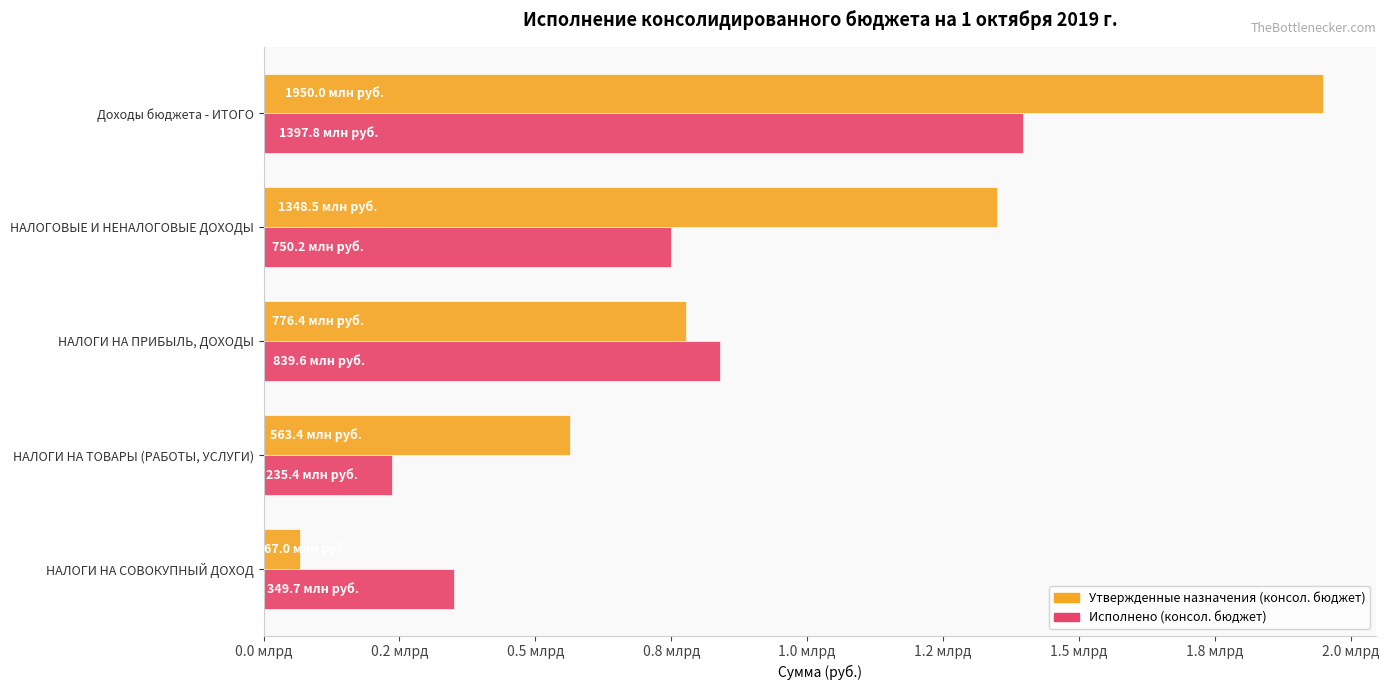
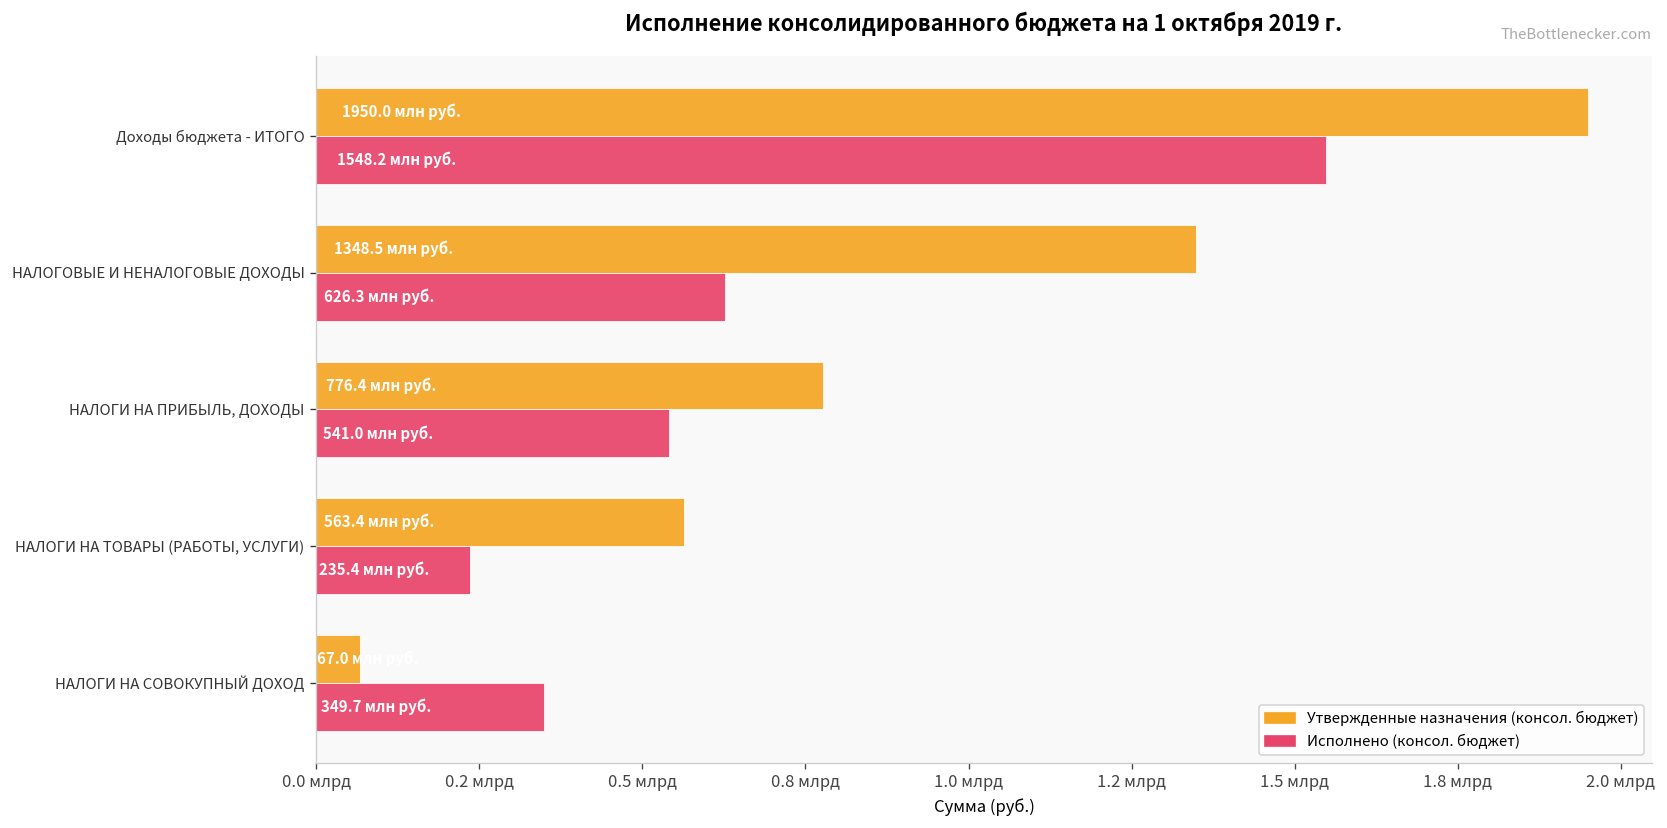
  {
    "Исполнено (консол. бюджет)": {
-     "Доходы бюджета - ИТОГО": 1397.8,
-     "НАЛОГОВЫЕ И НЕНАЛОГОВЫЕ ДОХОДЫ": 750.2,
-     "НАЛОГИ НА ПРИБЫЛЬ, ДОХОДЫ": 839.6
+     "Доходы бюджета - ИТОГО": 1548.2,
+     "НАЛОГОВЫЕ И НЕНАЛОГОВЫЕ ДОХОДЫ": 626.3,
+     "НАЛОГИ НА ПРИБЫЛЬ, ДОХОДЫ": 541.0
    }
  }
